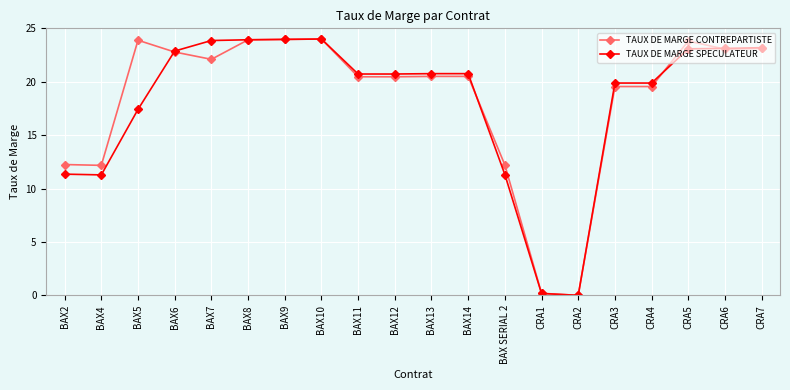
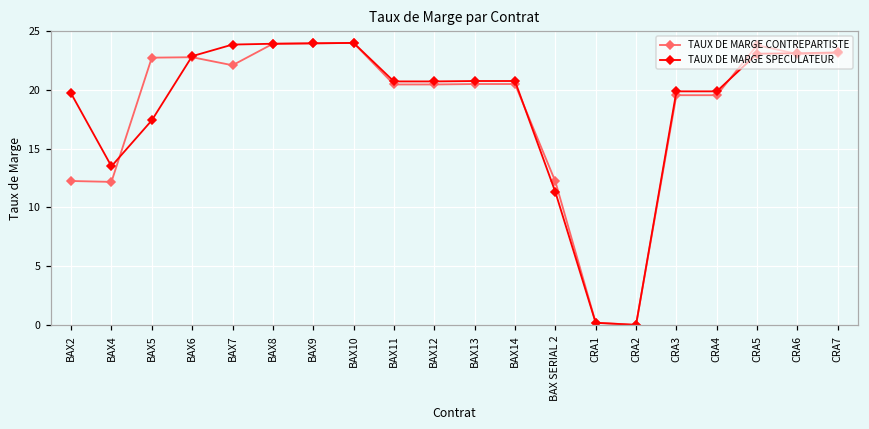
  {
    "TAUX DE MARGE CONTREPARTISTE": {
      "BAX2": 12.2,
      "BAX4": 12.2,
-     "BAX5": 23.9,
+     "BAX5": 22.7,
      "BAX7": 22.1,
      "BAX11": 20.5,
      "BAX12": 20.5,
      "BAX13": 20.5,
      "BAX14": 20.5,
      "BAX SERIAL 2": 12.2,
      "CRA3": 19.5,
      "CRA4": 19.5
    },
    "TAUX DE MARGE SPECULATEUR": {
-     "BAX2": 11.3,
-     "BAX4": 11.3,
+     "BAX2": 19.7,
+     "BAX4": 13.5,
      "BAX5": 17.4,
      "BAX7": 23.9,
      "BAX11": 20.7,
      "BAX12": 20.7,
      "BAX13": 20.8,
      "BAX14": 20.8,
      "BAX SERIAL 2": 11.3,
      "CRA3": 19.9,
      "CRA4": 19.9
    }
  }
